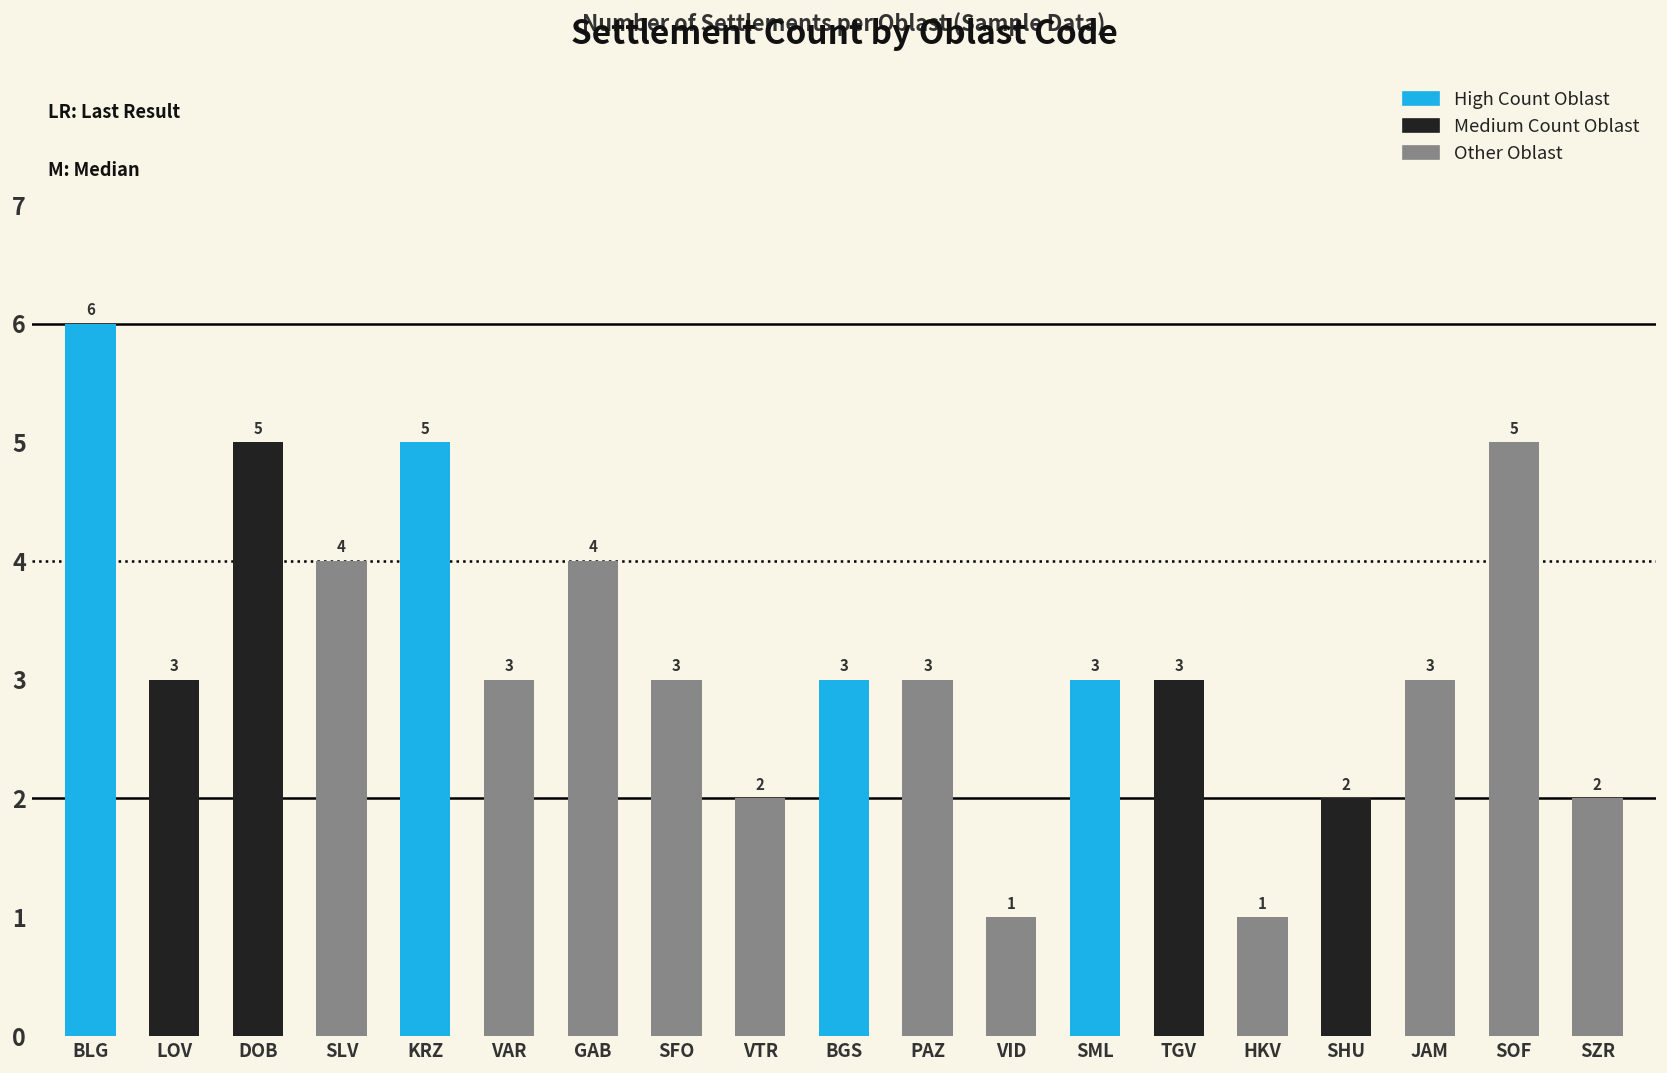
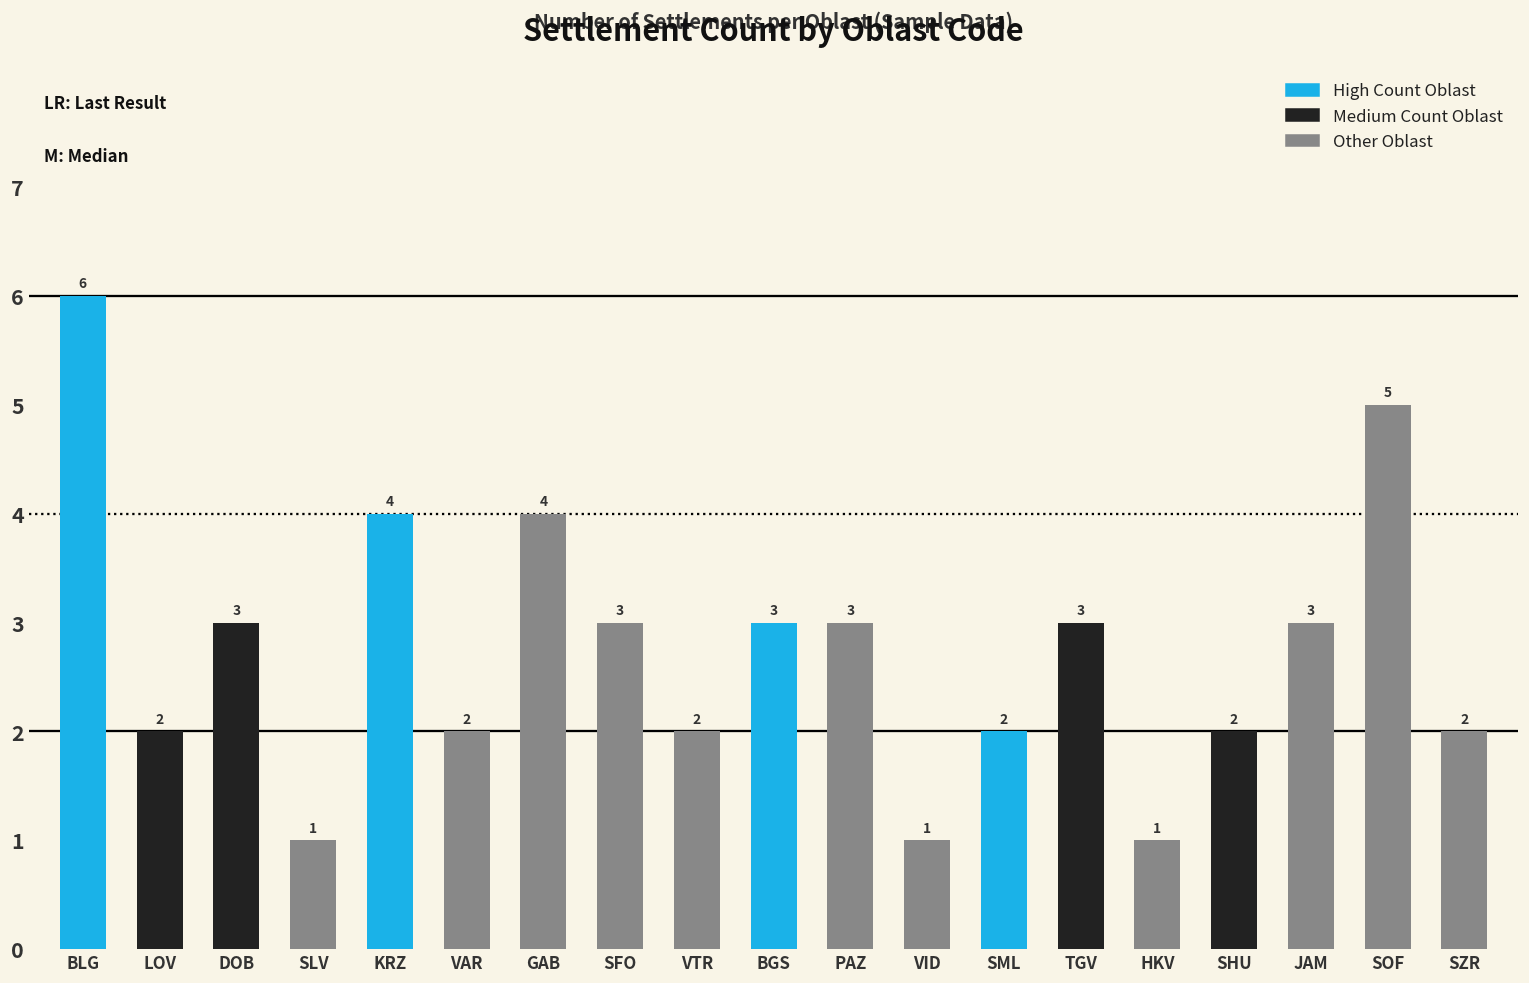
  {
    "BLG": 6,
-   "LOV": 3,
-   "DOB": 5,
-   "SLV": 4,
-   "KRZ": 5,
-   "VAR": 3,
+   "LOV": 2,
+   "DOB": 3,
+   "SLV": 1,
+   "KRZ": 4,
+   "VAR": 2,
    "GAB": 4,
    "SFO": 3,
    "VTR": 2,
    "BGS": 3,
    "PAZ": 3,
    "VID": 1,
-   "SML": 3,
+   "SML": 2,
    "TGV": 3,
    "HKV": 1,
    "SHU": 2,
    "JAM": 3,
    "SOF": 5,
    "SZR": 2
  }
